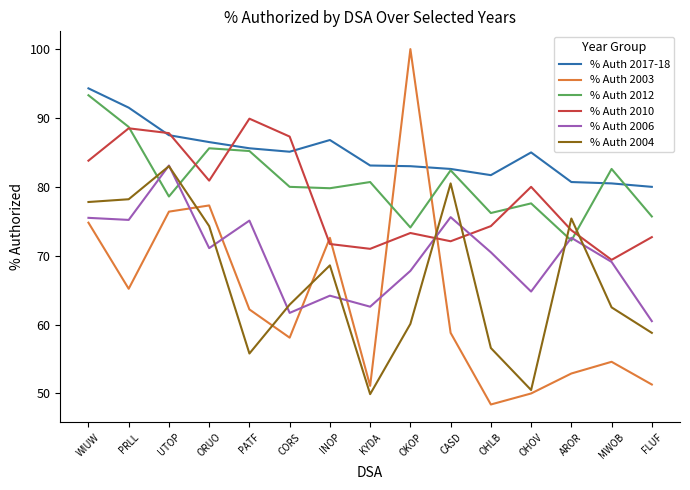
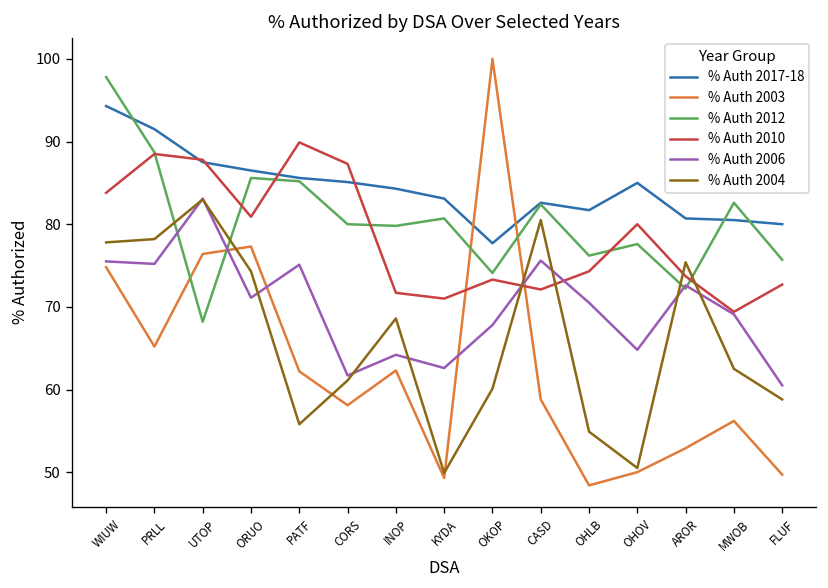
  {
    "% Auth 2017-18": {
      "WIUW": 94,
      "PRLL": 92,
      "ORUO": 87,
      "PATF": 86,
      "CORS": 85,
-     "INOP": 87,
+     "INOP": 84,
      "KYDA": 83,
-     "OKOP": 83,
+     "OKOP": 78,
      "OHLB": 82,
      "OHOV": 85,
      "AROR": 81,
      "MWOB": 81,
      "FLUF": 80
    },
    "% Auth 2003": {
      "WIUW": 75,
      "PRLL": 65,
      "UTOP": 76,
      "ORUO": 77,
      "PATF": 62,
      "CORS": 58,
-     "INOP": 73,
-     "KYDA": 51,
+     "INOP": 62,
+     "KYDA": 49,
      "OKOP": 100,
      "CASD": 59,
      "OHLB": 48,
      "OHOV": 50,
      "AROR": 53,
-     "MWOB": 55,
-     "FLUF": 51
+     "MWOB": 56,
+     "FLUF": 50
    },
    "% Auth 2012": {
-     "WIUW": 93,
-     "UTOP": 79,
+     "WIUW": 98,
+     "UTOP": 68,
      "ORUO": 86,
      "PATF": 85,
      "CORS": 80,
      "INOP": 80,
      "KYDA": 81,
      "OKOP": 74,
      "OHLB": 76,
      "OHOV": 78,
      "AROR": 72,
      "MWOB": 83,
      "FLUF": 76
    },
    "% Auth 2010": {
      "WIUW": 84,
      "ORUO": 81,
      "PATF": 90,
      "CORS": 87,
      "INOP": 72,
      "KYDA": 71,
      "OKOP": 73,
      "CASD": 72,
      "OHLB": 74,
      "OHOV": 80,
      "AROR": 74,
      "FLUF": 73
    },
    "% Auth 2006": {
      "WIUW": 76,
      "PRLL": 75,
      "ORUO": 71,
      "PATF": 75,
      "CORS": 62,
      "INOP": 64,
      "KYDA": 63,
      "OKOP": 68,
      "CASD": 76,
      "OHLB": 71,
      "OHOV": 65,
      "AROR": 73,
      "FLUF": 61
    },
    "% Auth 2004": {
      "WIUW": 78,
      "PRLL": 78,
      "ORUO": 74,
      "PATF": 56,
-     "CORS": 63,
+     "CORS": 61,
      "INOP": 69,
      "KYDA": 50,
      "OKOP": 60,
      "CASD": 81,
-     "OHLB": 57,
+     "OHLB": 55,
      "OHOV": 51,
      "AROR": 75,
      "MWOB": 63,
      "FLUF": 59
    }
  }
